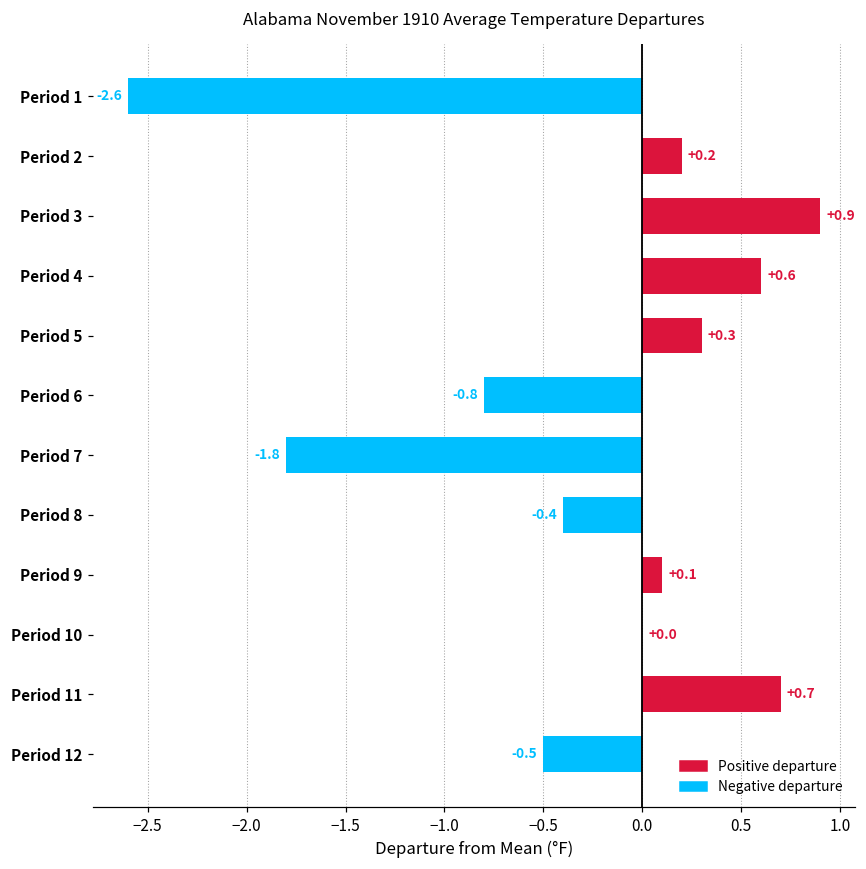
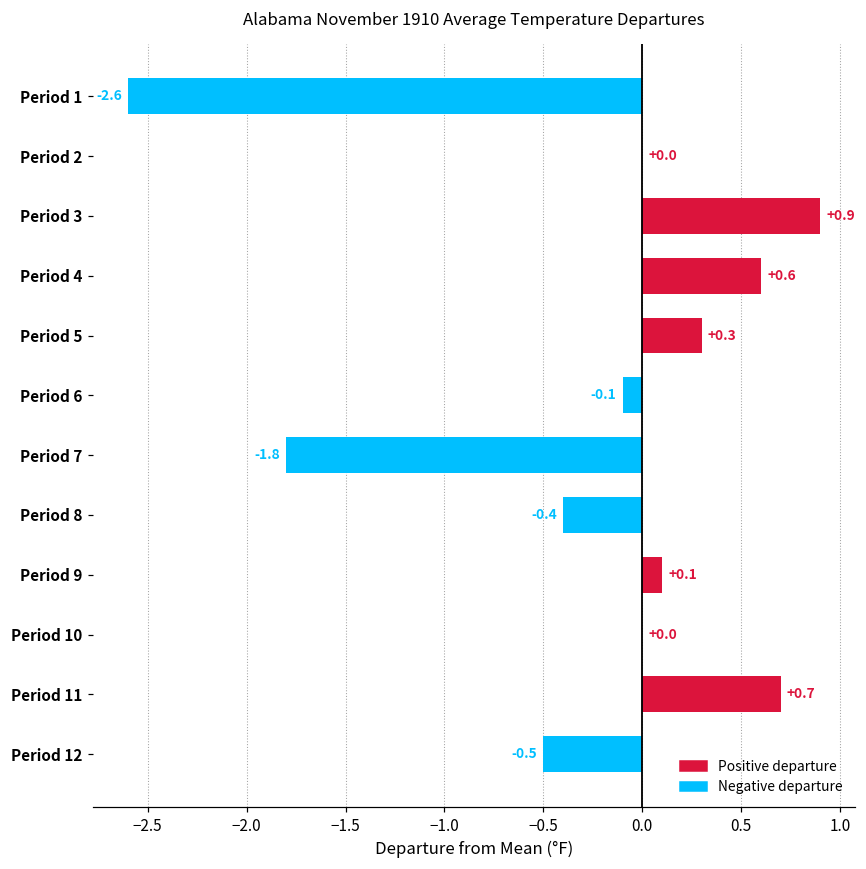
  {
    "Period 1": "-2.6",
-   "Period 2": "+0.2",
+   "Period 2": "+0.0",
    "Period 3": "+0.9",
    "Period 4": "+0.6",
    "Period 5": "+0.3",
-   "Period 6": "-0.8",
+   "Period 6": "-0.1",
    "Period 7": "-1.8",
    "Period 8": "-0.4",
    "Period 9": "+0.1",
    "Period 10": "+0.0",
    "Period 11": "+0.7",
    "Period 12": "-0.5"
  }
